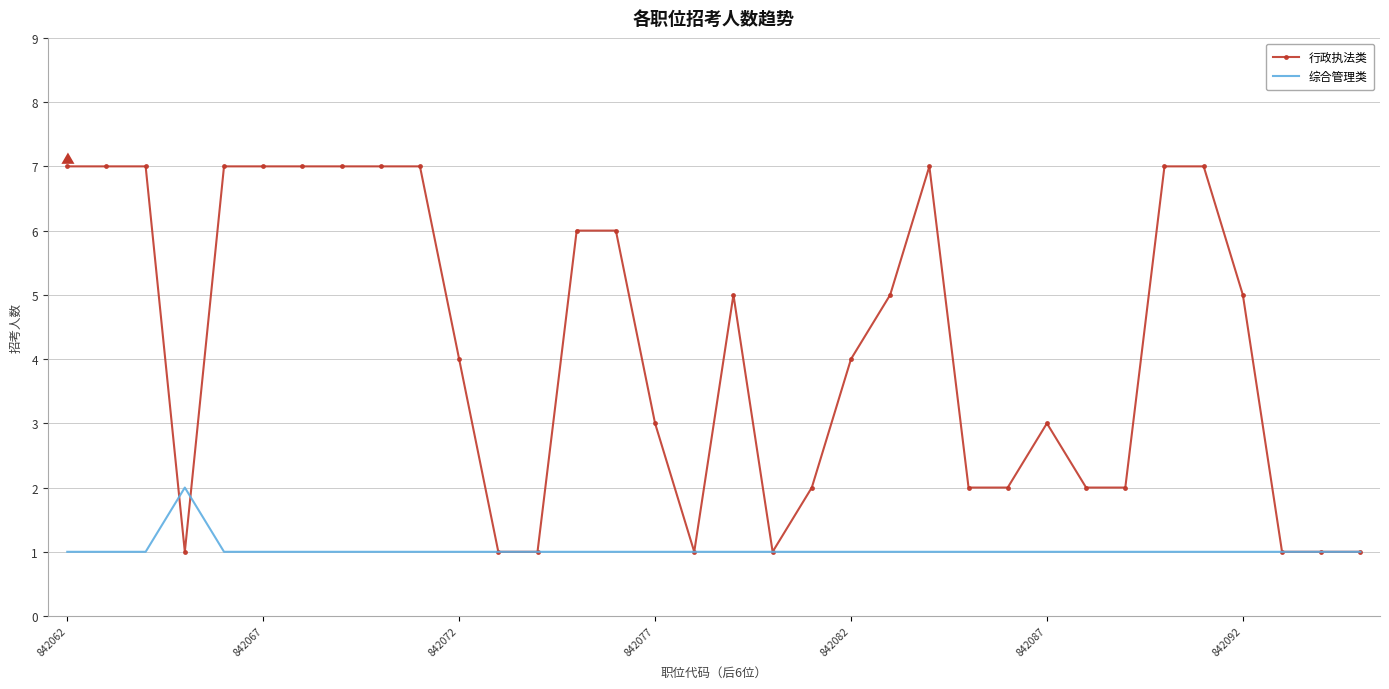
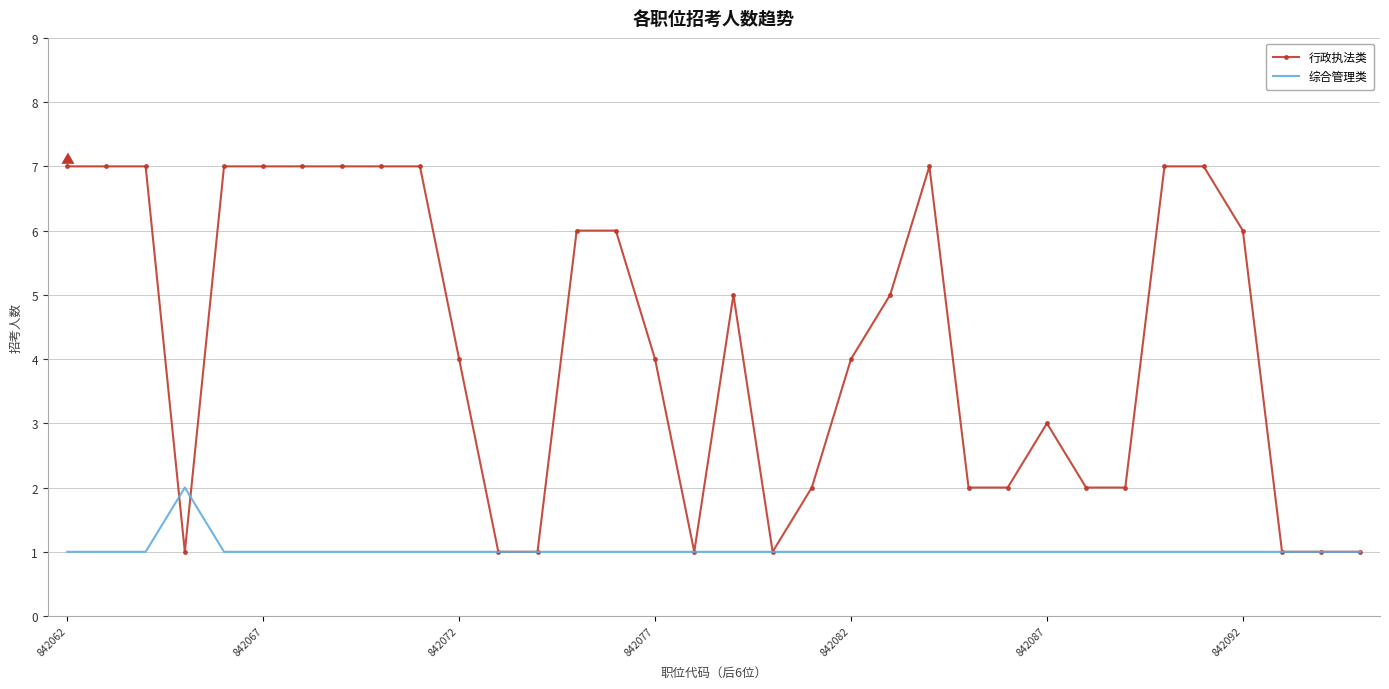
  {
    "行政执法类": {
      "842062": 7,
      "842067": 7,
      "842072": 4,
-     "842077": 3,
+     "842077": 4,
      "842082": 4,
      "842087": 3,
-     "842092": 5
+     "842092": 6
    },
    "综合管理类": {
      "842062": 1,
      "842067": 1,
      "842072": 1,
      "842077": 1,
      "842082": 1,
      "842087": 1,
      "842092": 1
    }
  }
